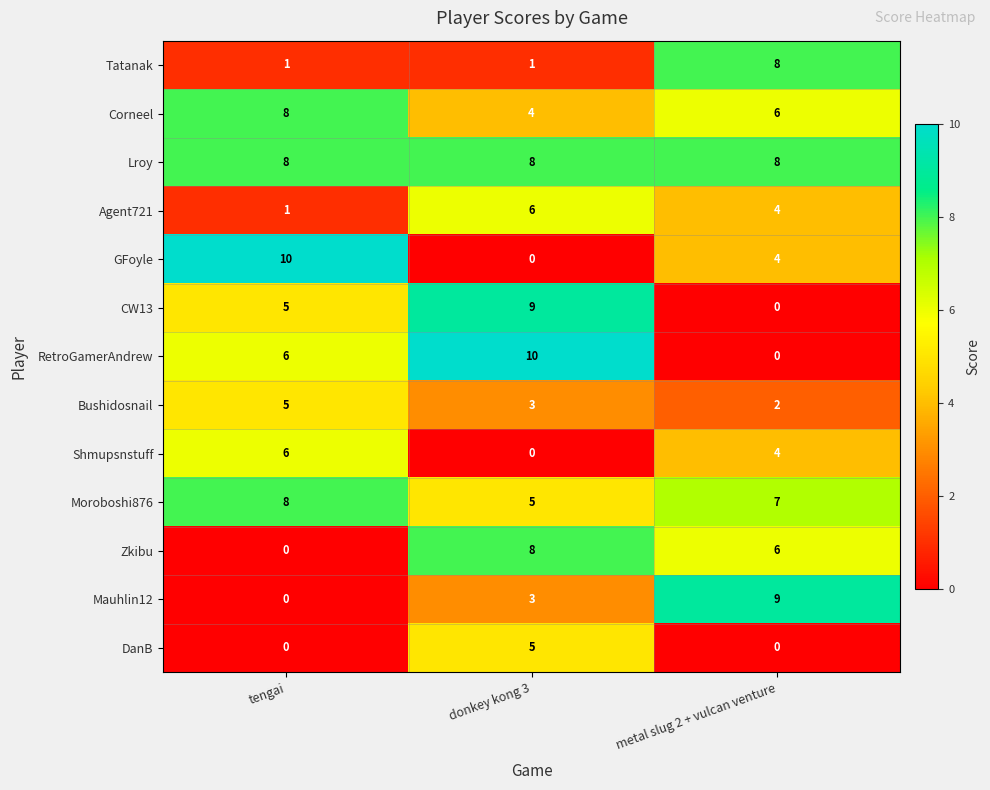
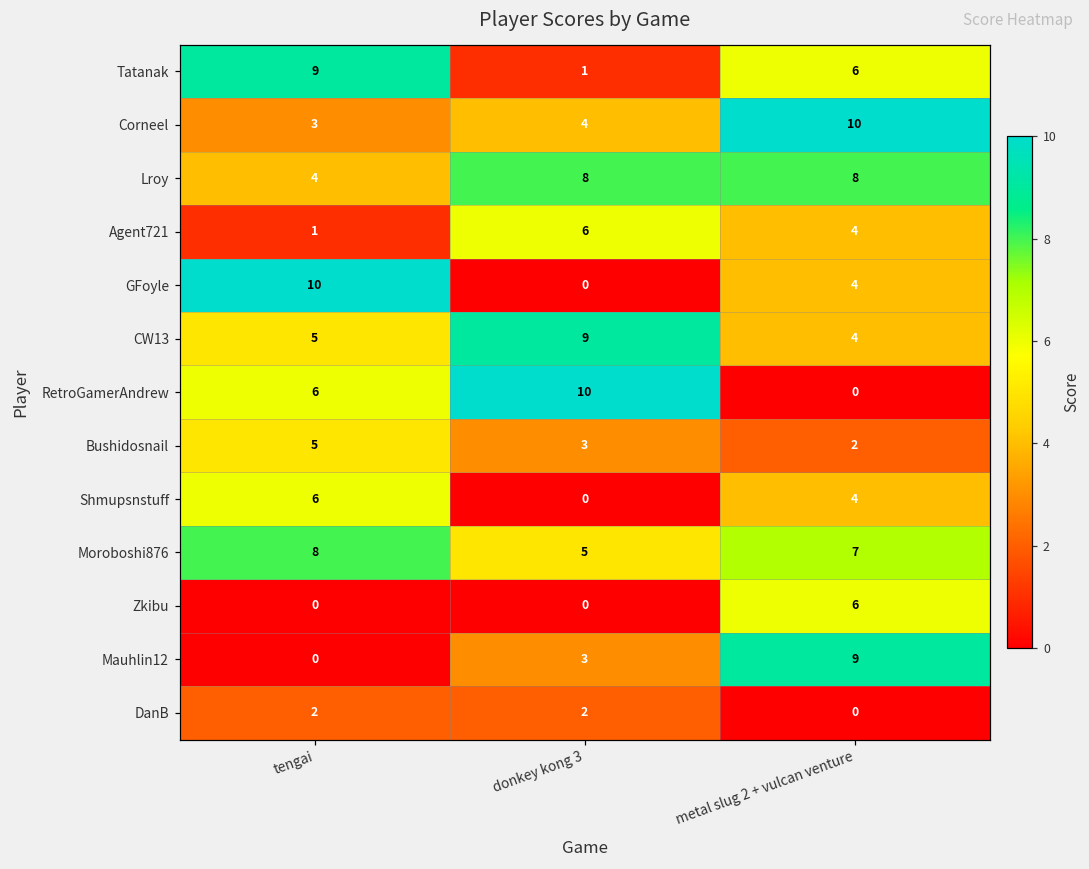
  {
    "Tatanak": {
-     "tengai": 1,
+     "tengai": 9,
      "donkey kong 3": 1,
-     "metal slug 2 + vulcan venture": 8
+     "metal slug 2 + vulcan venture": 6
    },
    "Corneel": {
-     "tengai": 8,
+     "tengai": 3,
      "donkey kong 3": 4,
-     "metal slug 2 + vulcan venture": 6
+     "metal slug 2 + vulcan venture": 10
    },
    "Lroy": {
-     "tengai": 8,
+     "tengai": 4,
      "donkey kong 3": 8,
      "metal slug 2 + vulcan venture": 8
    },
    "Agent721": {
      "tengai": 1,
      "donkey kong 3": 6,
      "metal slug 2 + vulcan venture": 4
    },
    "GFoyle": {
      "tengai": 10,
      "donkey kong 3": 0,
      "metal slug 2 + vulcan venture": 4
    },
    "CW13": {
      "tengai": 5,
      "donkey kong 3": 9,
-     "metal slug 2 + vulcan venture": 0
+     "metal slug 2 + vulcan venture": 4
    },
    "RetroGamerAndrew": {
      "tengai": 6,
      "donkey kong 3": 10,
      "metal slug 2 + vulcan venture": 0
    },
    "Bushidosnail": {
      "tengai": 5,
      "donkey kong 3": 3,
      "metal slug 2 + vulcan venture": 2
    },
    "Shmupsnstuff": {
      "tengai": 6,
      "donkey kong 3": 0,
      "metal slug 2 + vulcan venture": 4
    },
    "Moroboshi876": {
      "tengai": 8,
      "donkey kong 3": 5,
      "metal slug 2 + vulcan venture": 7
    },
    "Zkibu": {
      "tengai": 0,
-     "donkey kong 3": 8,
+     "donkey kong 3": 0,
      "metal slug 2 + vulcan venture": 6
    },
    "Mauhlin12": {
      "tengai": 0,
      "donkey kong 3": 3,
      "metal slug 2 + vulcan venture": 9
    },
    "DanB": {
-     "tengai": 0,
-     "donkey kong 3": 5,
+     "tengai": 2,
+     "donkey kong 3": 2,
      "metal slug 2 + vulcan venture": 0
    }
  }
